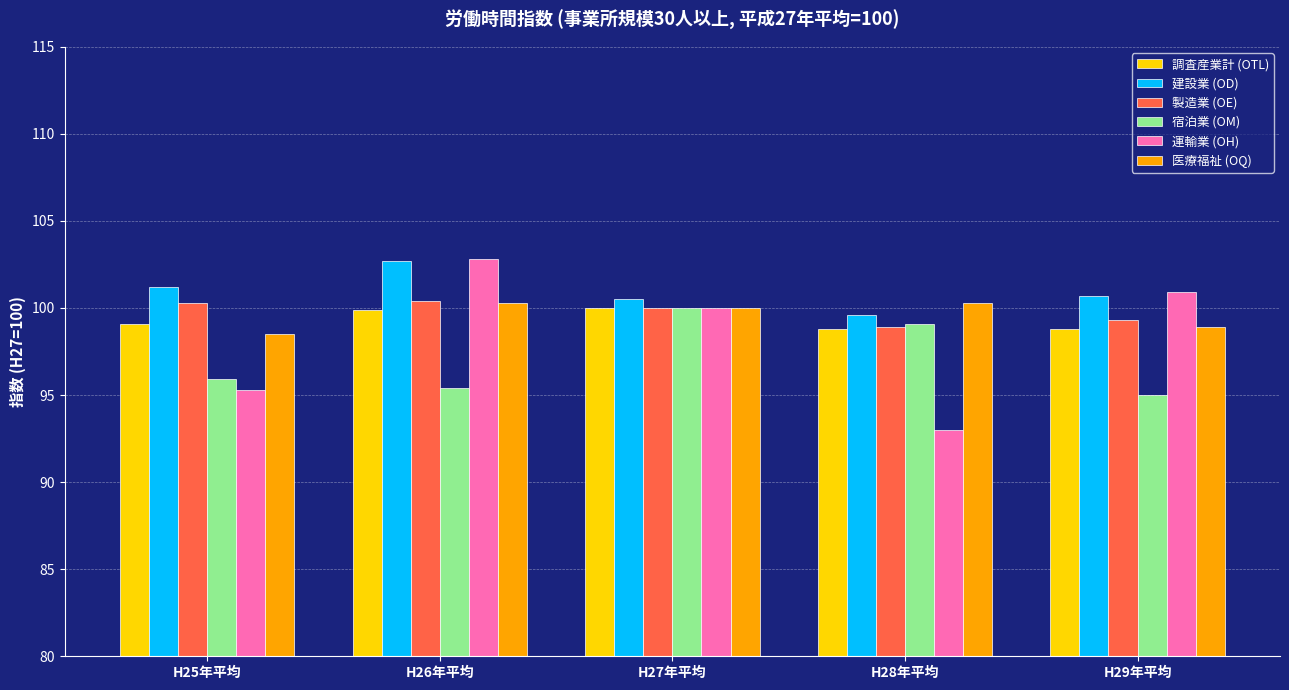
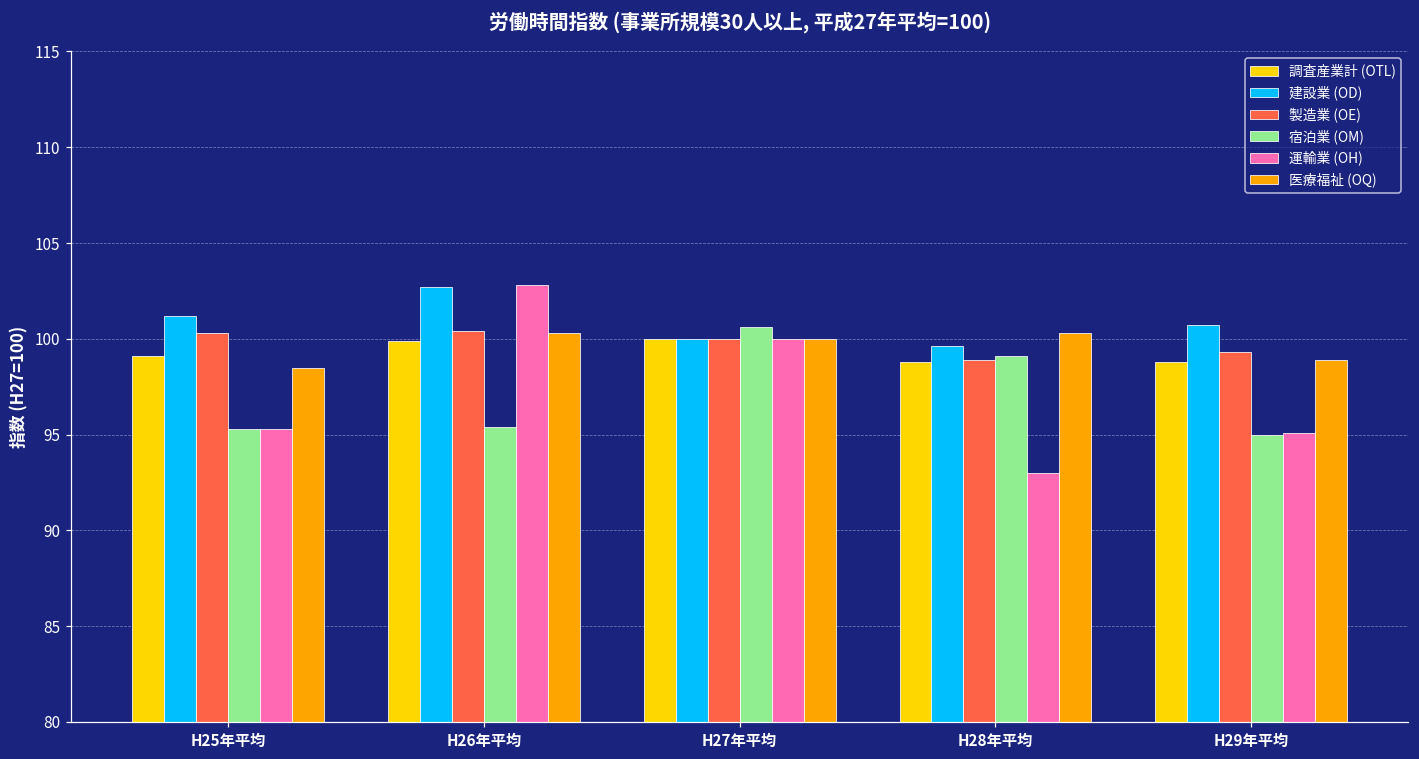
  {
    "建設業 (OD)": {
      "H25年平均": 101.2,
      "H26年平均": 102.7,
-     "H27年平均": 100.5,
+     "H27年平均": 100.0,
      "H28年平均": 99.6,
      "H29年平均": 100.7
    },
    "製造業 (OE)": {
      "H25年平均": 100.3,
      "H26年平均": 100.4,
      "H27年平均": 100.0,
      "H28年平均": 98.9,
      "H29年平均": 99.3
    },
    "宿泊業 (OM)": {
-     "H25年平均": 95.9,
+     "H25年平均": 95.3,
      "H26年平均": 95.4,
-     "H27年平均": 100.0,
+     "H27年平均": 100.6,
      "H28年平均": 99.1,
      "H29年平均": 95.0
    },
    "運輸業 (OH)": {
      "H25年平均": 95.3,
      "H26年平均": 102.8,
      "H27年平均": 100.0,
      "H28年平均": 93.0,
-     "H29年平均": 100.9
+     "H29年平均": 95.1
    }
  }
